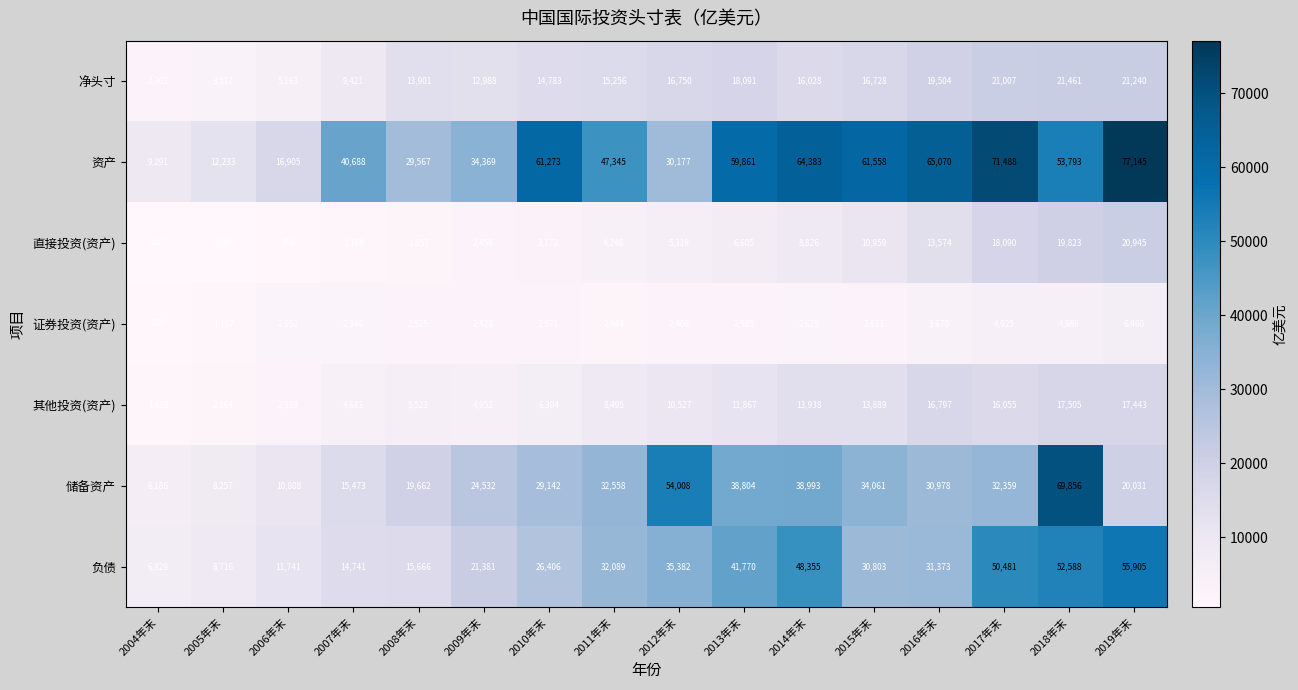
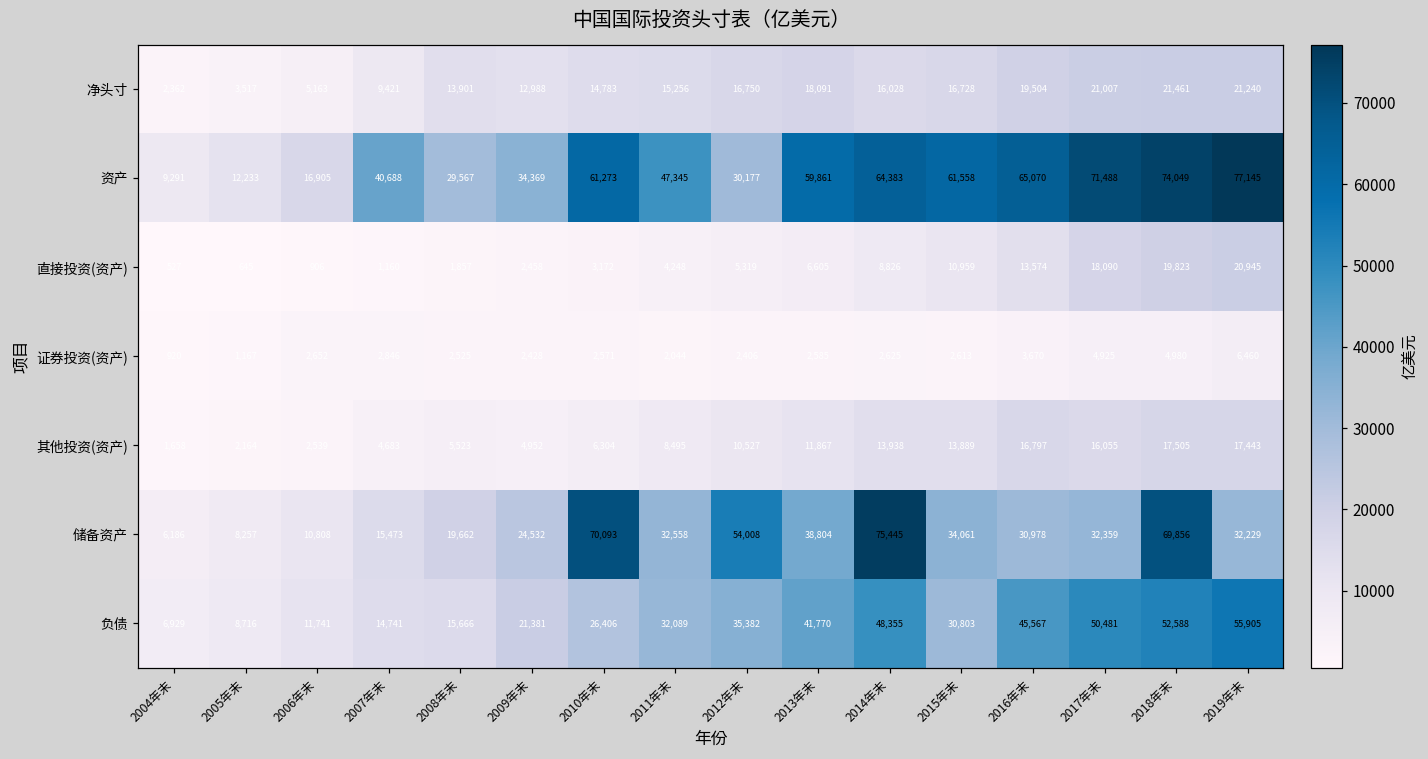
  {
    "净头寸": {
      "2017年末": "21,007",
      "2018年末": "21,461",
      "2019年末": "21,240"
    },
    "资产": {
      "2007年末": "40,688",
      "2008年末": "29,567",
      "2009年末": "34,369",
      "2010年末": "61,273",
      "2011年末": "47,345",
      "2012年末": "30,177",
      "2013年末": "59,861",
      "2014年末": "64,383",
      "2015年末": "61,558",
      "2016年末": "65,070",
      "2017年末": "71,488",
-     "2018年末": "53,793",
+     "2018年末": "74,049",
      "2019年末": "77,145"
    },
    "直接投资(资产)": {
      "2018年末": "19,823",
      "2019年末": "20,945"
    },
    "储备资产": {
      "2009年末": "24,532",
-     "2010年末": "29,142",
+     "2010年末": "70,093",
      "2011年末": "32,558",
      "2012年末": "54,008",
      "2013年末": "38,804",
-     "2014年末": "38,993",
+     "2014年末": "75,445",
      "2015年末": "34,061",
      "2016年末": "30,978",
      "2017年末": "32,359",
      "2018年末": "69,856",
-     "2019年末": "20,031"
+     "2019年末": "32,229"
    },
    "负债": {
      "2009年末": "21,381",
      "2010年末": "26,406",
      "2011年末": "32,089",
      "2012年末": "35,382",
      "2013年末": "41,770",
      "2014年末": "48,355",
      "2015年末": "30,803",
-     "2016年末": "31,373",
+     "2016年末": "45,567",
      "2017年末": "50,481",
      "2018年末": "52,588",
      "2019年末": "55,905"
    }
  }
